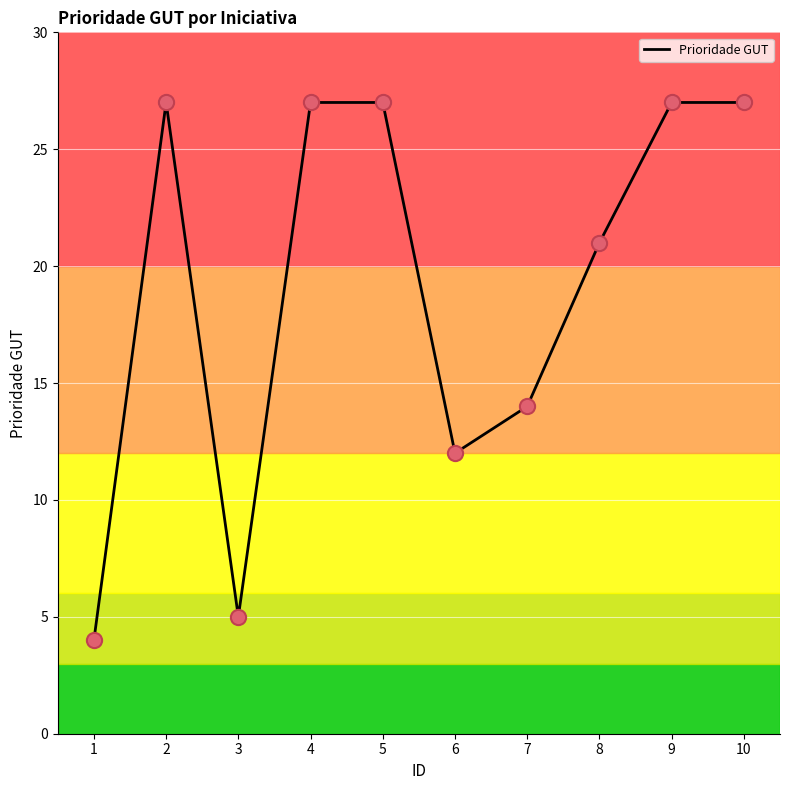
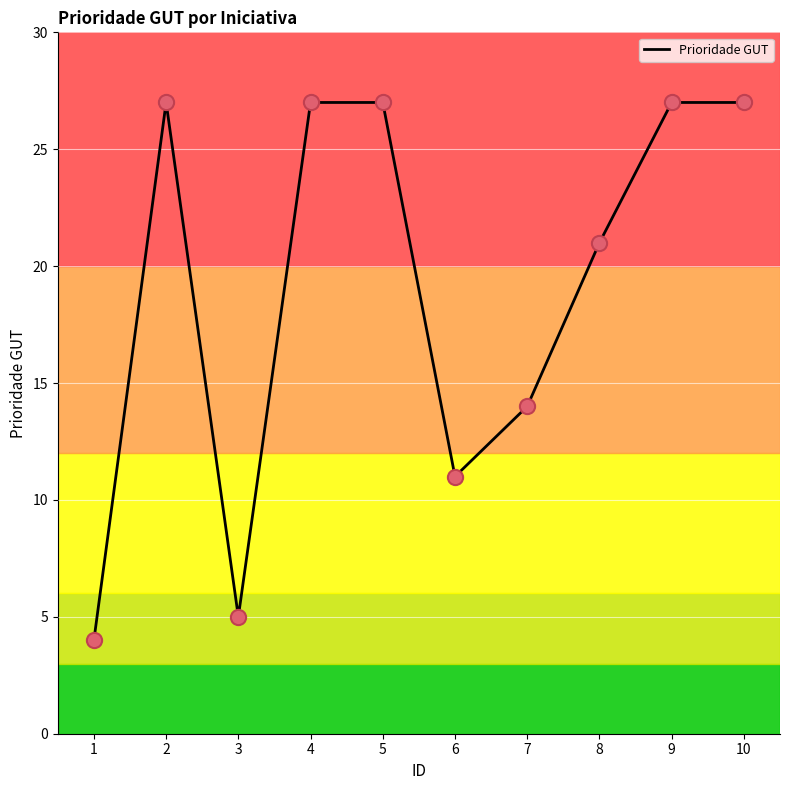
  {
    "1": 4,
    "2": 27,
    "3": 5,
    "4": 27,
    "5": 27,
-   "6": 12,
+   "6": 11,
    "7": 14,
    "8": 21,
    "9": 27,
    "10": 27
  }
